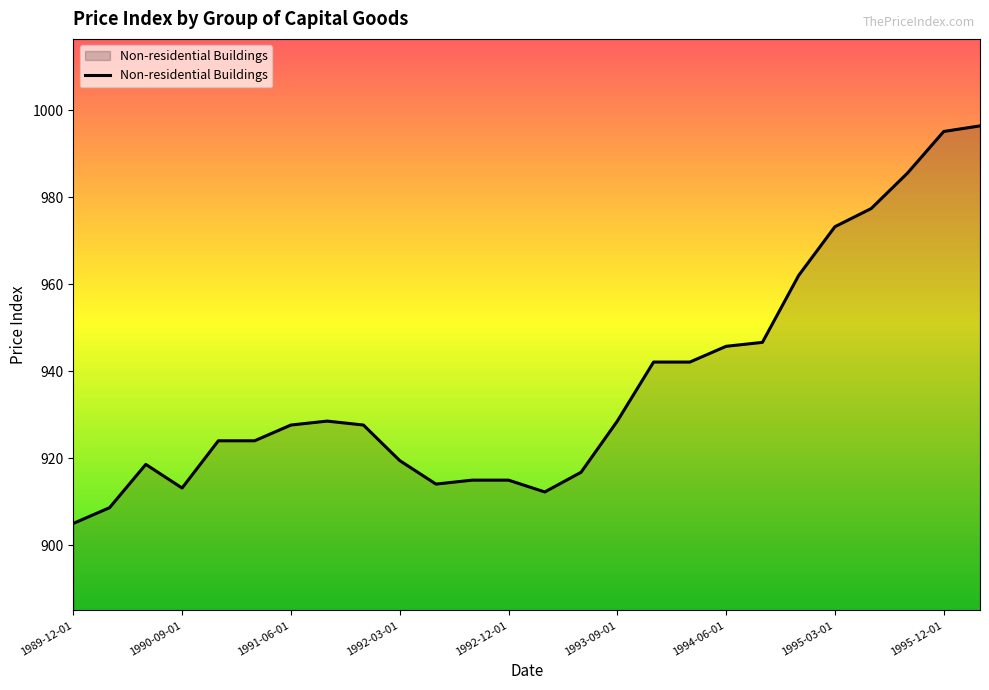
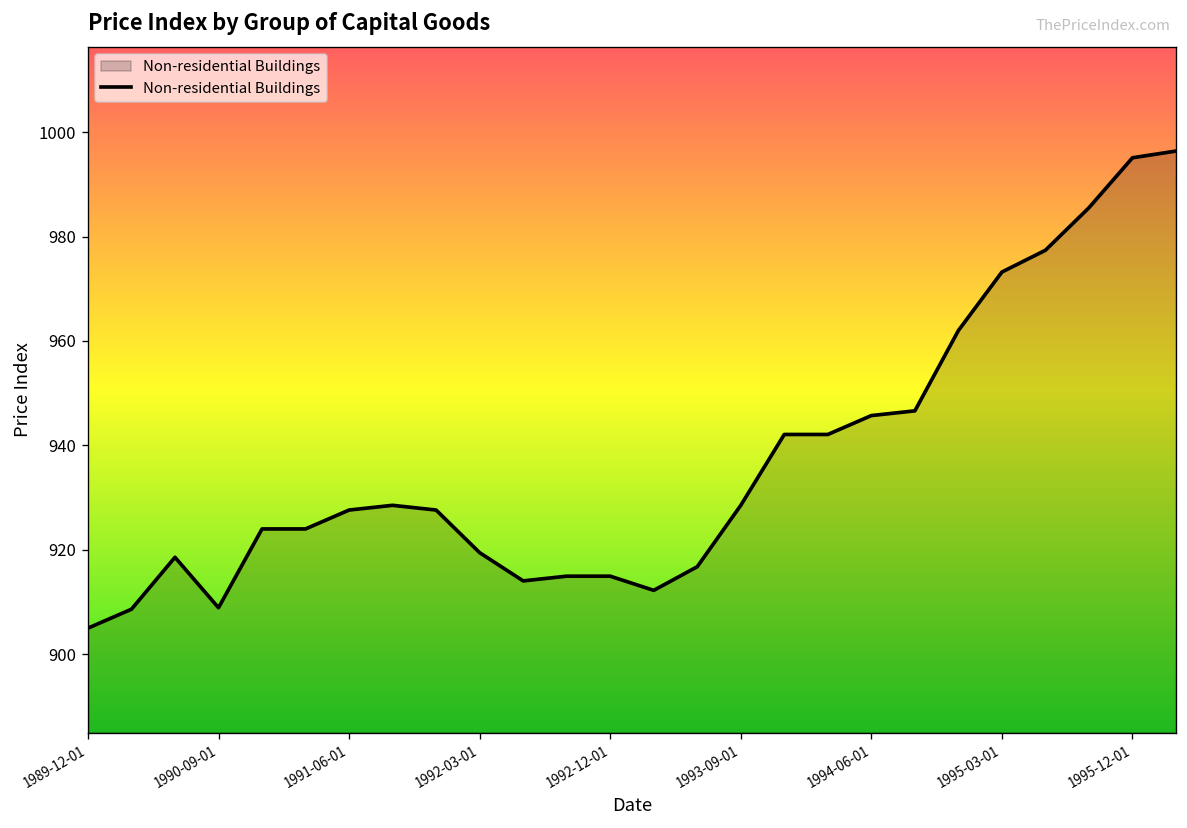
  {
    "1989-12-01": 905,
-   "1990-09-01": 913,
+   "1990-09-01": 909,
    "1991-06-01": 928,
    "1992-03-01": 919,
    "1992-12-01": 915,
    "1993-09-01": 929,
    "1994-06-01": 946,
    "1995-03-01": 973,
    "1995-12-01": 995
  }
